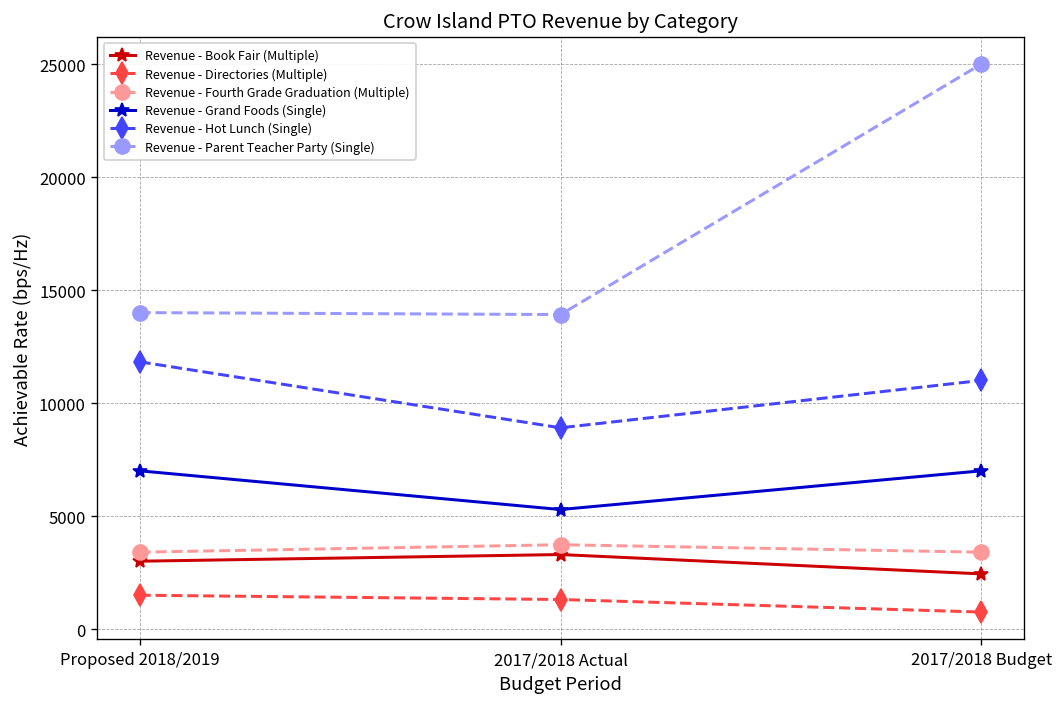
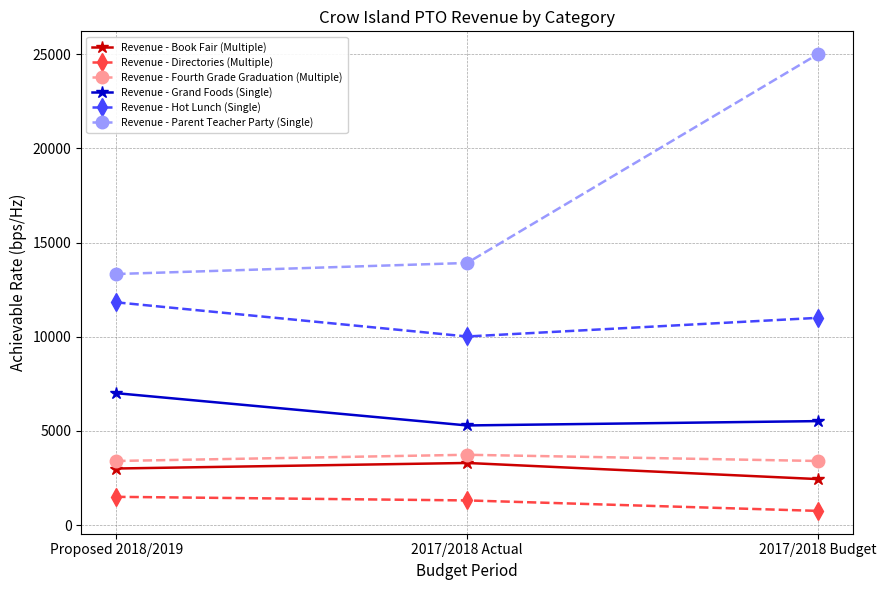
  {
    "Revenue - Book Fair (Multiple)": {
      "Proposed 2018/2019": 3000,
      "2017/2018 Actual": 3300,
      "2017/2018 Budget": 2400
    },
    "Revenue - Directories (Multiple)": {
      "Proposed 2018/2019": 1500,
      "2017/2018 Actual": 1300,
      "2017/2018 Budget": 800
    },
    "Revenue - Fourth Grade Graduation (Multiple)": {
      "Proposed 2018/2019": 3400,
      "2017/2018 Actual": 3700,
      "2017/2018 Budget": 3400
    },
    "Revenue - Grand Foods (Single)": {
      "Proposed 2018/2019": 7000,
      "2017/2018 Actual": 5300,
-     "2017/2018 Budget": 7000
+     "2017/2018 Budget": 5500
    },
    "Revenue - Hot Lunch (Single)": {
      "Proposed 2018/2019": 11800,
-     "2017/2018 Actual": 8900,
+     "2017/2018 Actual": 10000,
      "2017/2018 Budget": 11000
    },
    "Revenue - Parent Teacher Party (Single)": {
-     "Proposed 2018/2019": 14000,
+     "Proposed 2018/2019": 13300,
      "2017/2018 Actual": 13900,
      "2017/2018 Budget": 25000
    }
  }
